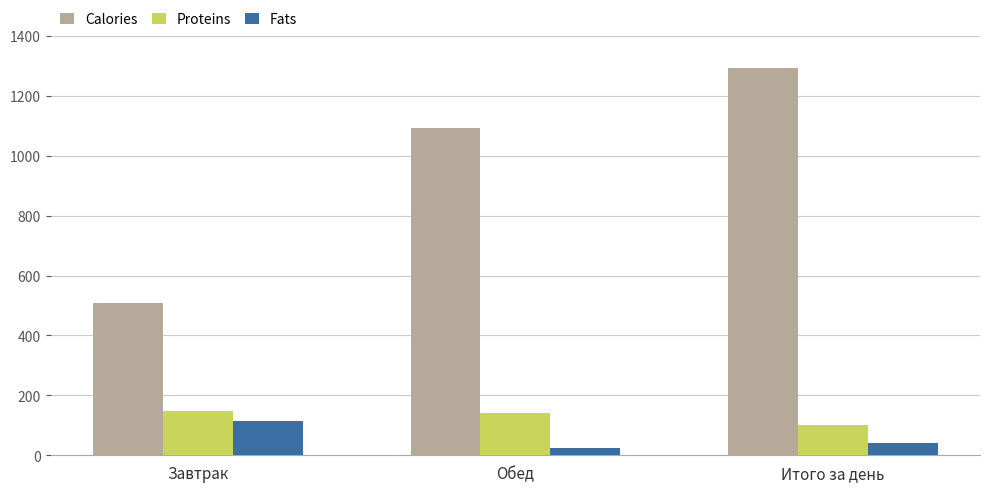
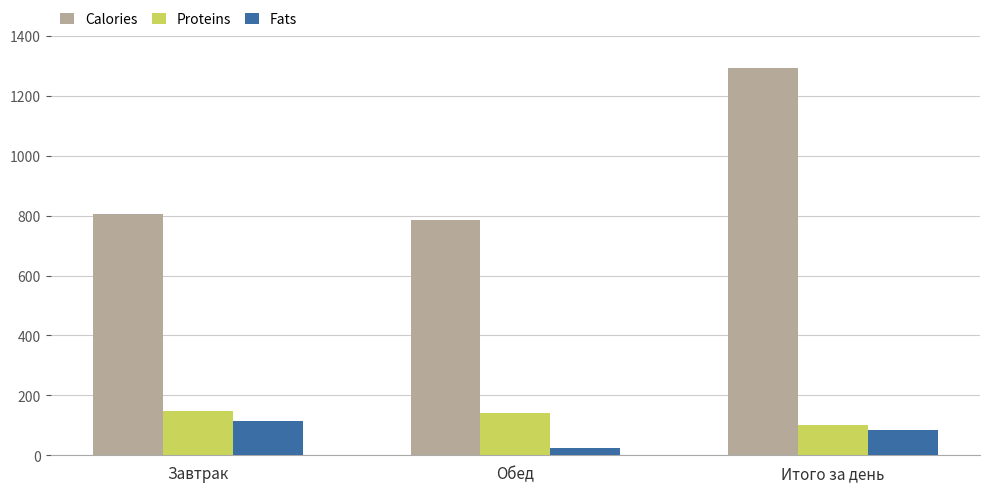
  {
    "Calories": {
-     "Завтрак": 510,
-     "Обед": 1090,
+     "Завтрак": 800,
+     "Обед": 790,
      "Итого за день": 1290
    },
    "Proteins": {
      "Завтрак": 150,
      "Обед": 140,
      "Итого за день": 100
    },
    "Fats": {
      "Завтрак": 120,
      "Обед": 20,
-     "Итого за день": 40
+     "Итого за день": 80
    }
  }
